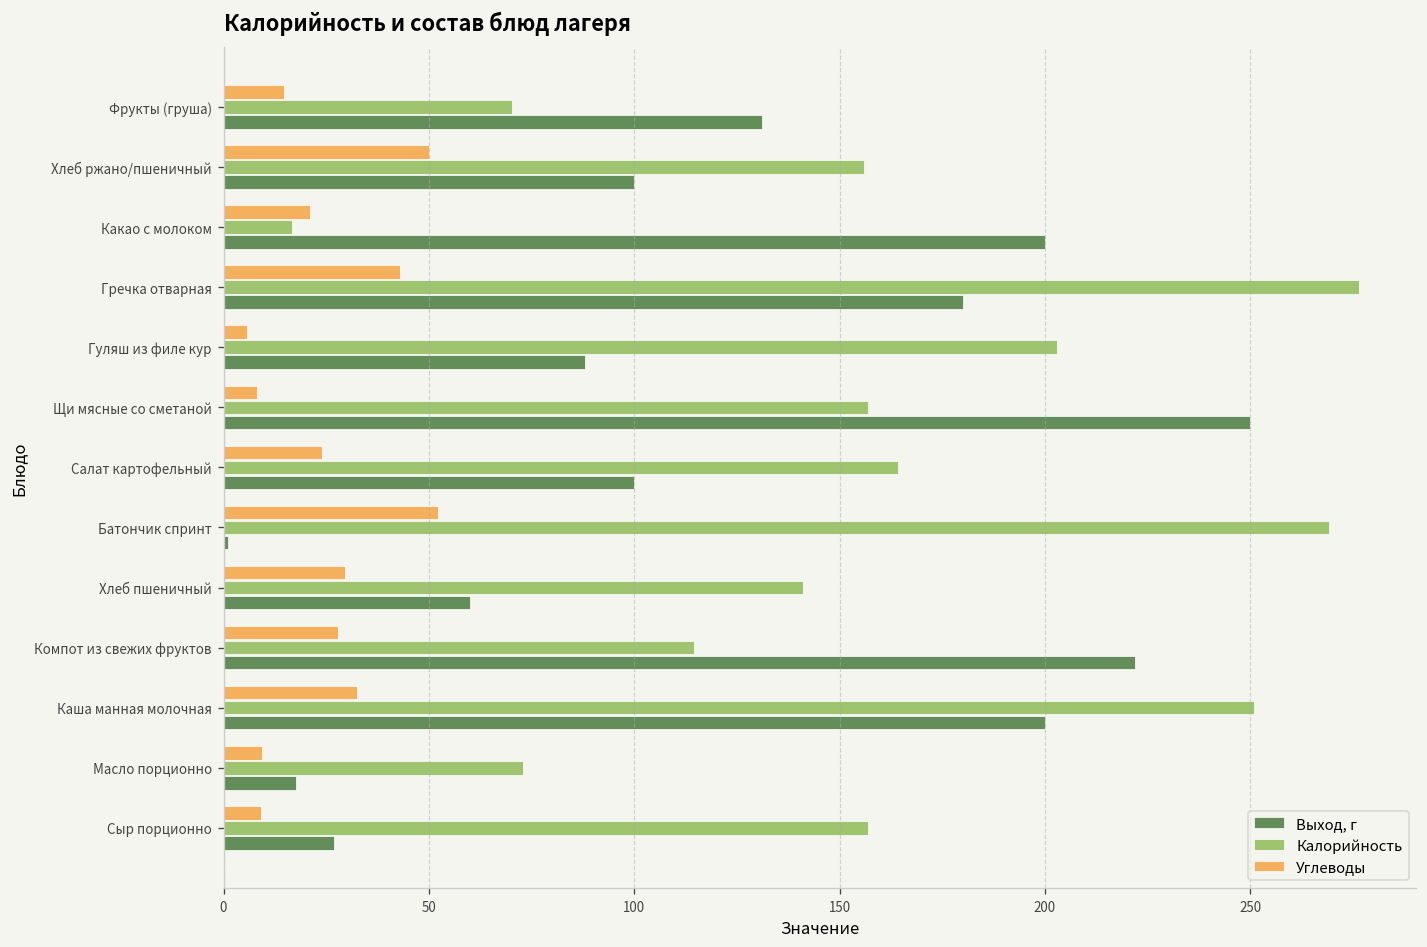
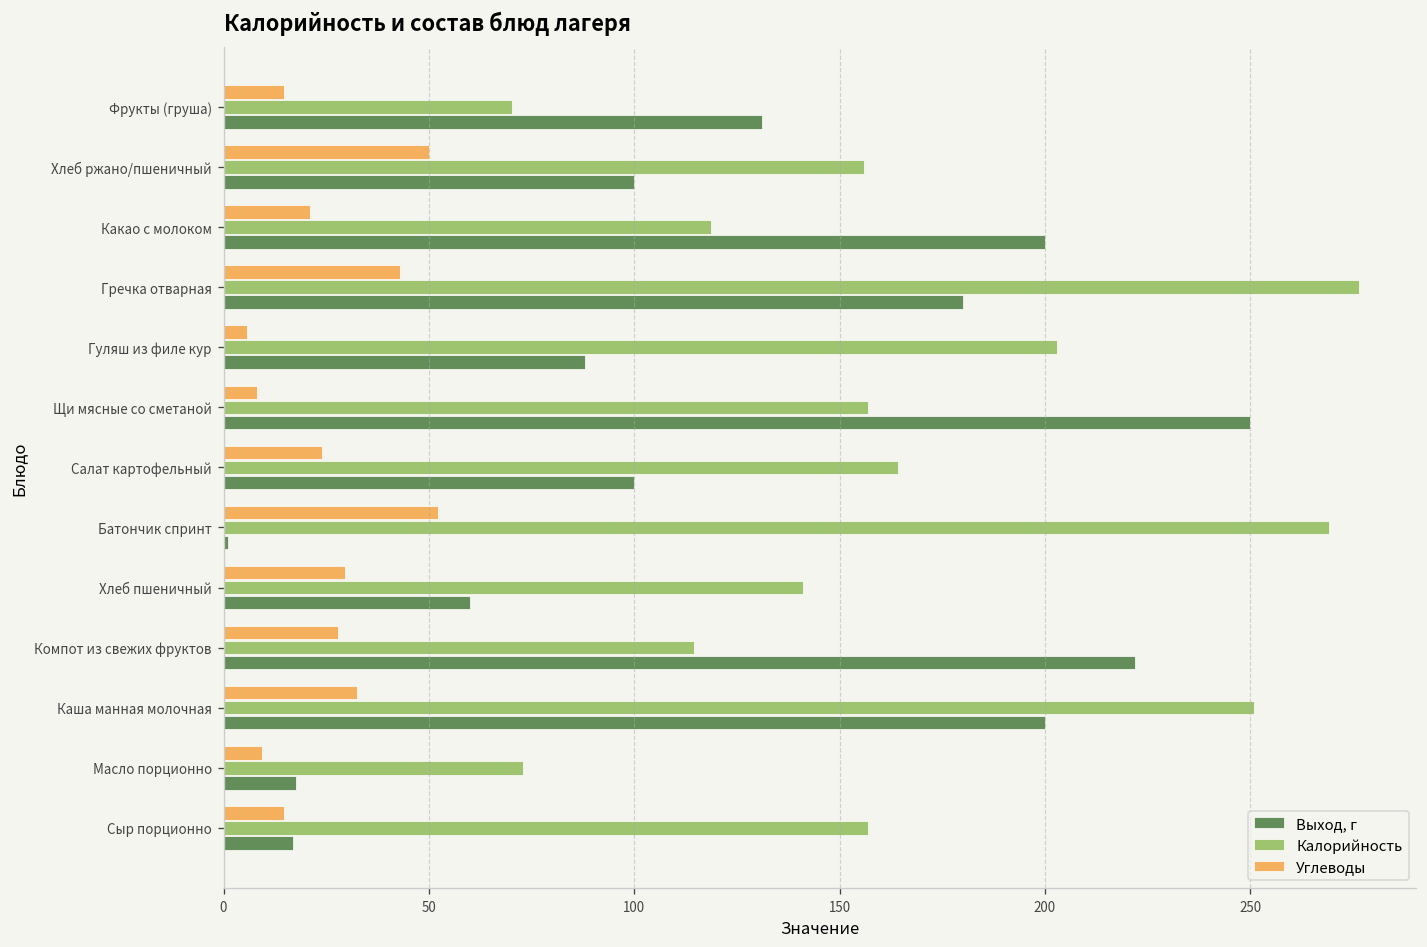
  {
    "Выход, г": {
      "Фрукты (груша)": 131,
      "Хлеб ржано/пшеничный": 100,
      "Какао с молоком": 200,
      "Гречка отварная": 180,
      "Гуляш из филе кур": 88,
      "Щи мясные со сметаной": 250,
      "Салат картофельный": 100,
      "Батончик спринт": 1,
      "Хлеб пшеничный": 60,
      "Компот из свежих фруктов": 222,
      "Каша манная молочная": 200,
      "Масло порционно": 18,
-     "Сыр порционно": 27
+     "Сыр порционно": 17
    },
    "Калорийность": {
      "Фрукты (груша)": 70,
      "Хлеб ржано/пшеничный": 156,
-     "Какао с молоком": 17,
+     "Какао с молоком": 119,
      "Гречка отварная": 277,
      "Гуляш из филе кур": 203,
      "Щи мясные со сметаной": 157,
      "Салат картофельный": 164,
      "Батончик спринт": 269,
      "Хлеб пшеничный": 141,
      "Компот из свежих фруктов": 115,
      "Каша манная молочная": 251,
      "Масло порционно": 73,
      "Сыр порционно": 157
    },
    "Углеводы": {
      "Фрукты (груша)": 15,
      "Хлеб ржано/пшеничный": 50,
      "Какао с молоком": 21,
      "Гречка отварная": 43,
      "Гуляш из филе кур": 6,
      "Щи мясные со сметаной": 8,
      "Салат картофельный": 24,
      "Батончик спринт": 52,
      "Хлеб пшеничный": 30,
      "Компот из свежих фруктов": 28,
      "Каша манная молочная": 32,
      "Масло порционно": 9,
-     "Сыр порционно": 9
+     "Сыр порционно": 15
    }
  }
